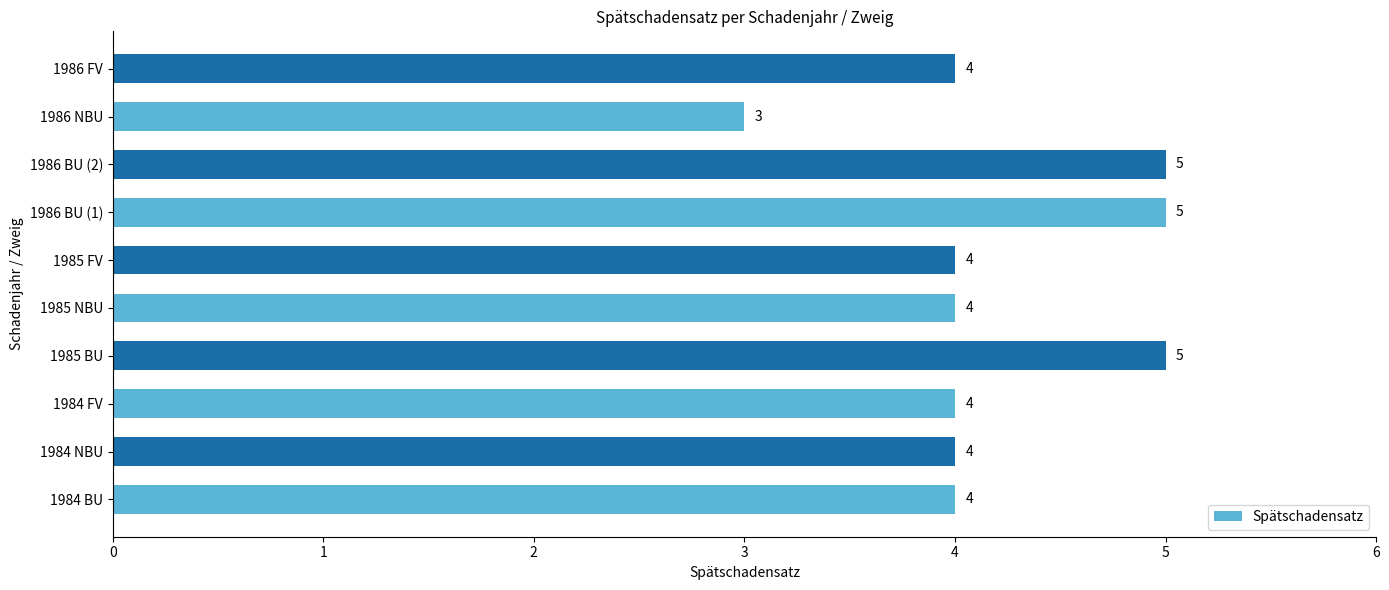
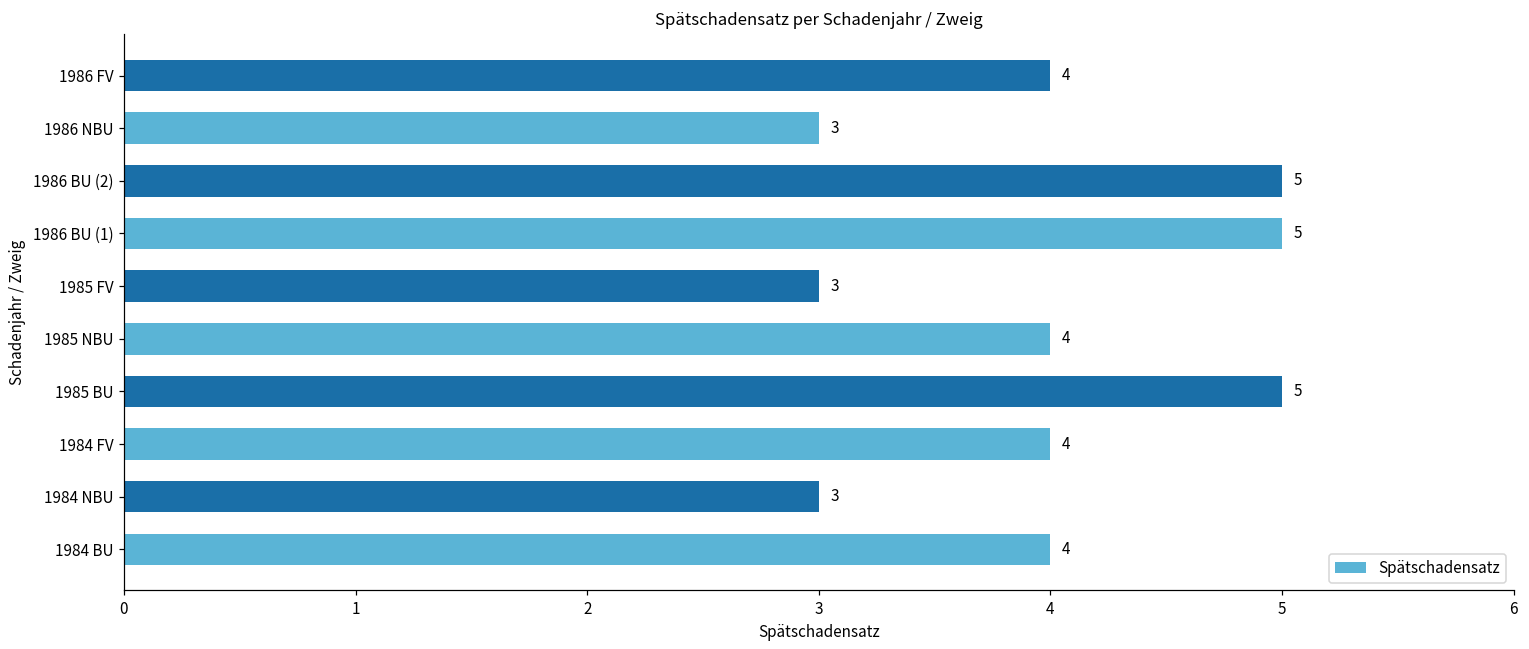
  {
    "1986 FV": 4,
    "1986 NBU": 3,
    "1986 BU (2)": 5,
    "1986 BU (1)": 5,
-   "1985 FV": 4,
+   "1985 FV": 3,
    "1985 NBU": 4,
    "1985 BU": 5,
    "1984 FV": 4,
-   "1984 NBU": 4,
+   "1984 NBU": 3,
    "1984 BU": 4
  }
